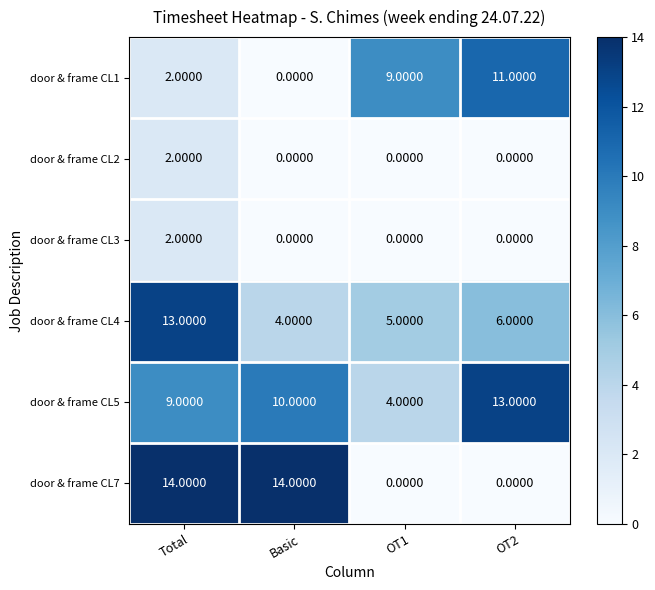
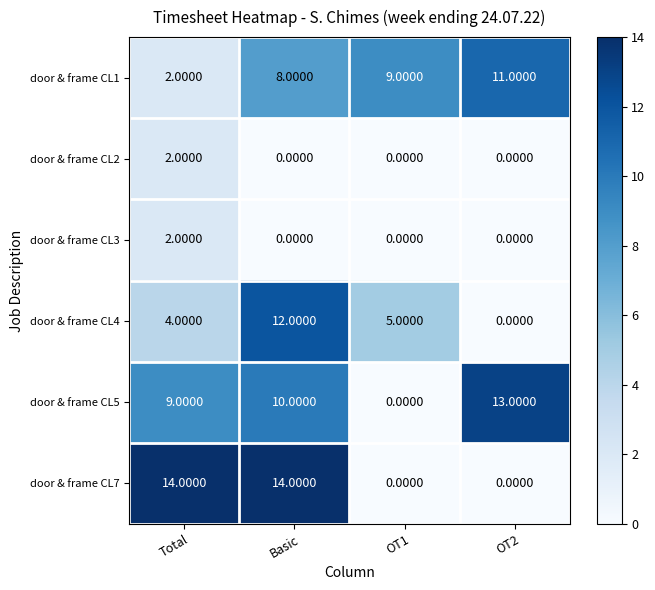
  {
    "door & frame CL1": {
      "Total": 2.0000,
-     "Basic": 0.0000,
+     "Basic": 8.0000,
      "OT1": 9.0000,
      "OT2": 11.0000
    },
    "door & frame CL2": {
      "Total": 2.0000,
      "Basic": 0.0000,
      "OT1": 0.0000,
      "OT2": 0.0000
    },
    "door & frame CL3": {
      "Total": 2.0000,
      "Basic": 0.0000,
      "OT1": 0.0000,
      "OT2": 0.0000
    },
    "door & frame CL4": {
-     "Total": 13.0000,
-     "Basic": 4.0000,
+     "Total": 4.0000,
+     "Basic": 12.0000,
      "OT1": 5.0000,
-     "OT2": 6.0000
+     "OT2": 0.0000
    },
    "door & frame CL5": {
      "Total": 9.0000,
      "Basic": 10.0000,
-     "OT1": 4.0000,
+     "OT1": 0.0000,
      "OT2": 13.0000
    },
    "door & frame CL7": {
      "Total": 14.0000,
      "Basic": 14.0000,
      "OT1": 0.0000,
      "OT2": 0.0000
    }
  }
